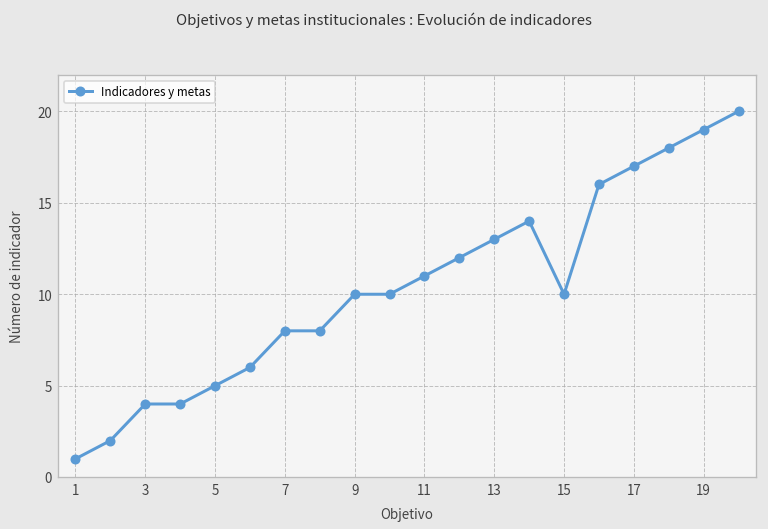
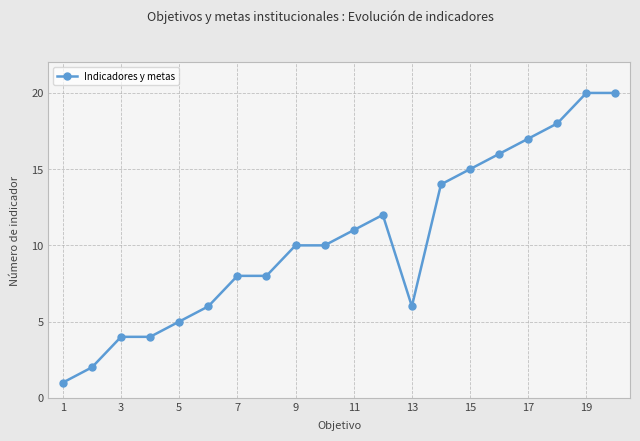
  {
    "1": 1,
    "3": 4,
    "5": 5,
    "7": 8,
    "9": 10,
    "11": 11,
-   "13": 13,
-   "15": 10,
+   "13": 6,
+   "15": 15,
    "17": 17,
-   "19": 19
+   "19": 20
  }
